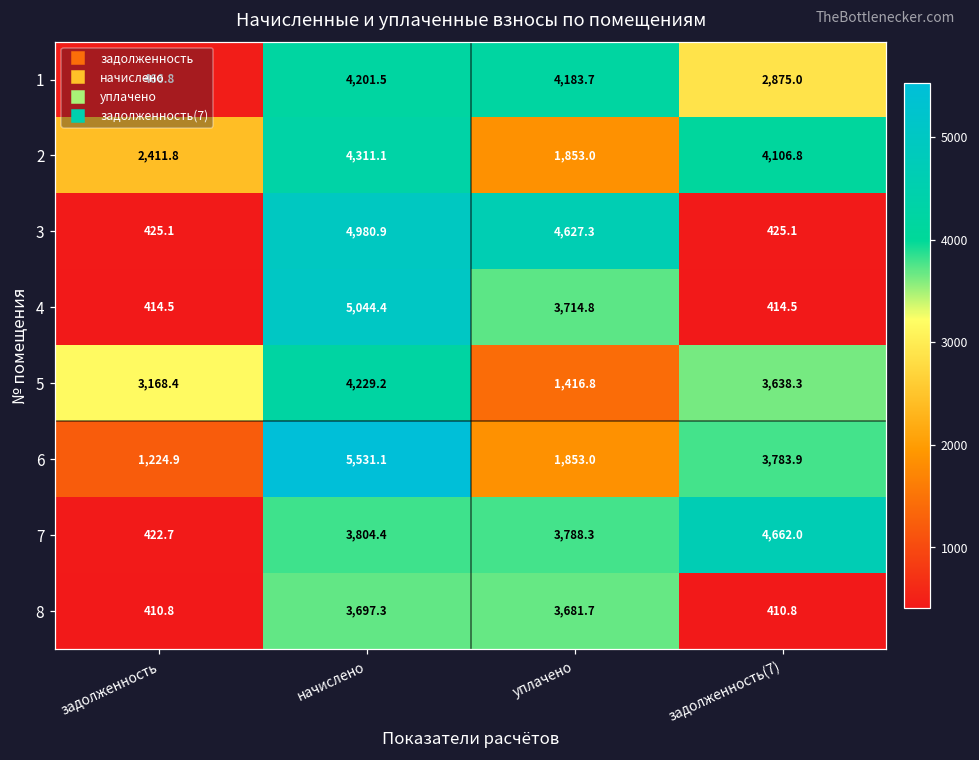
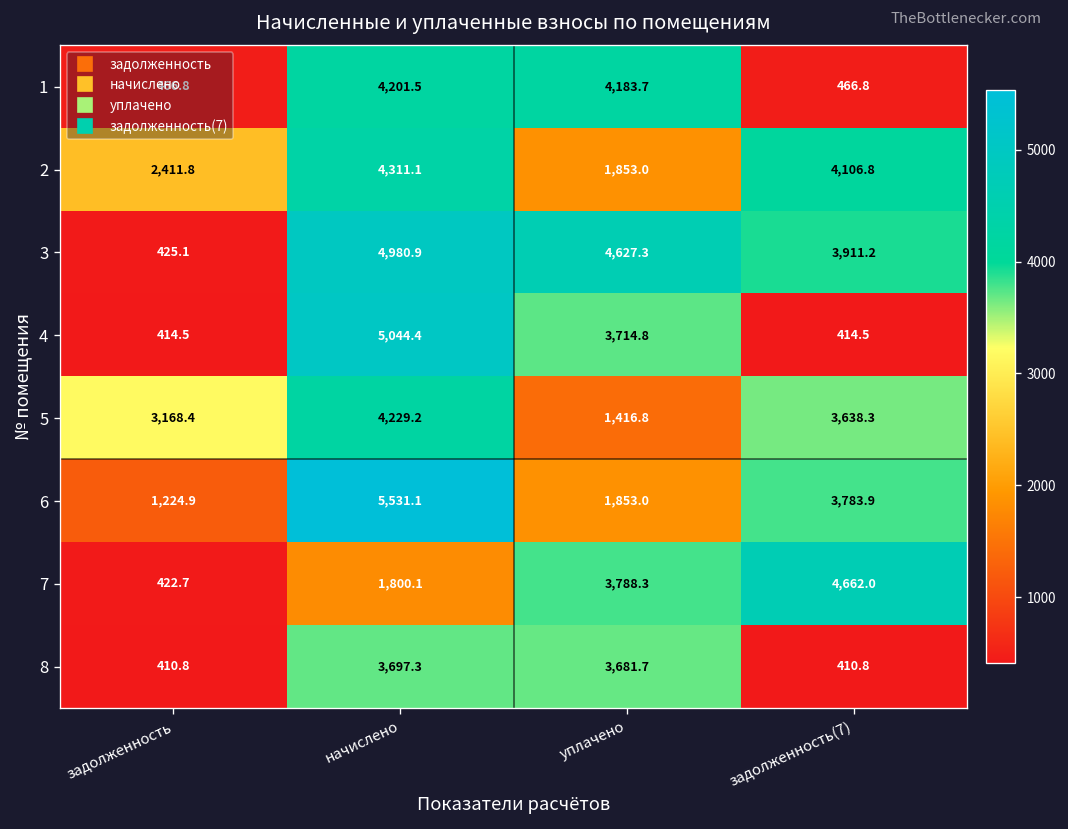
  {
    "1": {
      "начислено": "4,201.5",
      "уплачено": "4,183.7",
-     "задолженность(7)": "2,875.0"
+     "задолженность(7)": "466.8"
    },
    "2": {
      "задолженность": "2,411.8",
      "начислено": "4,311.1",
      "уплачено": "1,853.0",
      "задолженность(7)": "4,106.8"
    },
    "3": {
      "задолженность": "425.1",
      "начислено": "4,980.9",
      "уплачено": "4,627.3",
-     "задолженность(7)": "425.1"
+     "задолженность(7)": "3,911.2"
    },
    "4": {
      "задолженность": "414.5",
      "начислено": "5,044.4",
      "уплачено": "3,714.8",
      "задолженность(7)": "414.5"
    },
    "5": {
      "задолженность": "3,168.4",
      "начислено": "4,229.2",
      "уплачено": "1,416.8",
      "задолженность(7)": "3,638.3"
    },
    "6": {
      "задолженность": "1,224.9",
      "начислено": "5,531.1",
      "уплачено": "1,853.0",
      "задолженность(7)": "3,783.9"
    },
    "7": {
      "задолженность": "422.7",
-     "начислено": "3,804.4",
+     "начислено": "1,800.1",
      "уплачено": "3,788.3",
      "задолженность(7)": "4,662.0"
    },
    "8": {
      "задолженность": "410.8",
      "начислено": "3,697.3",
      "уплачено": "3,681.7",
      "задолженность(7)": "410.8"
    }
  }
